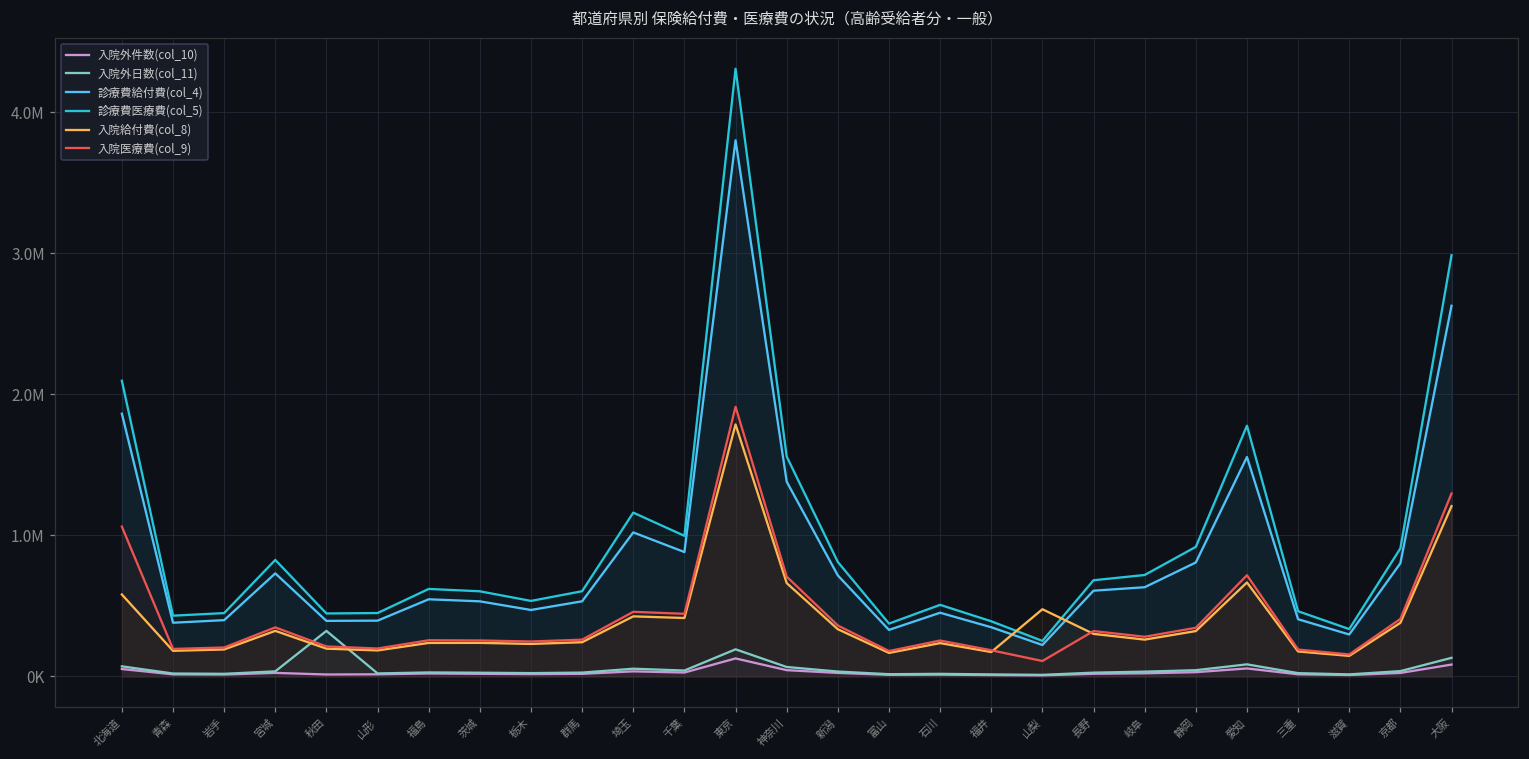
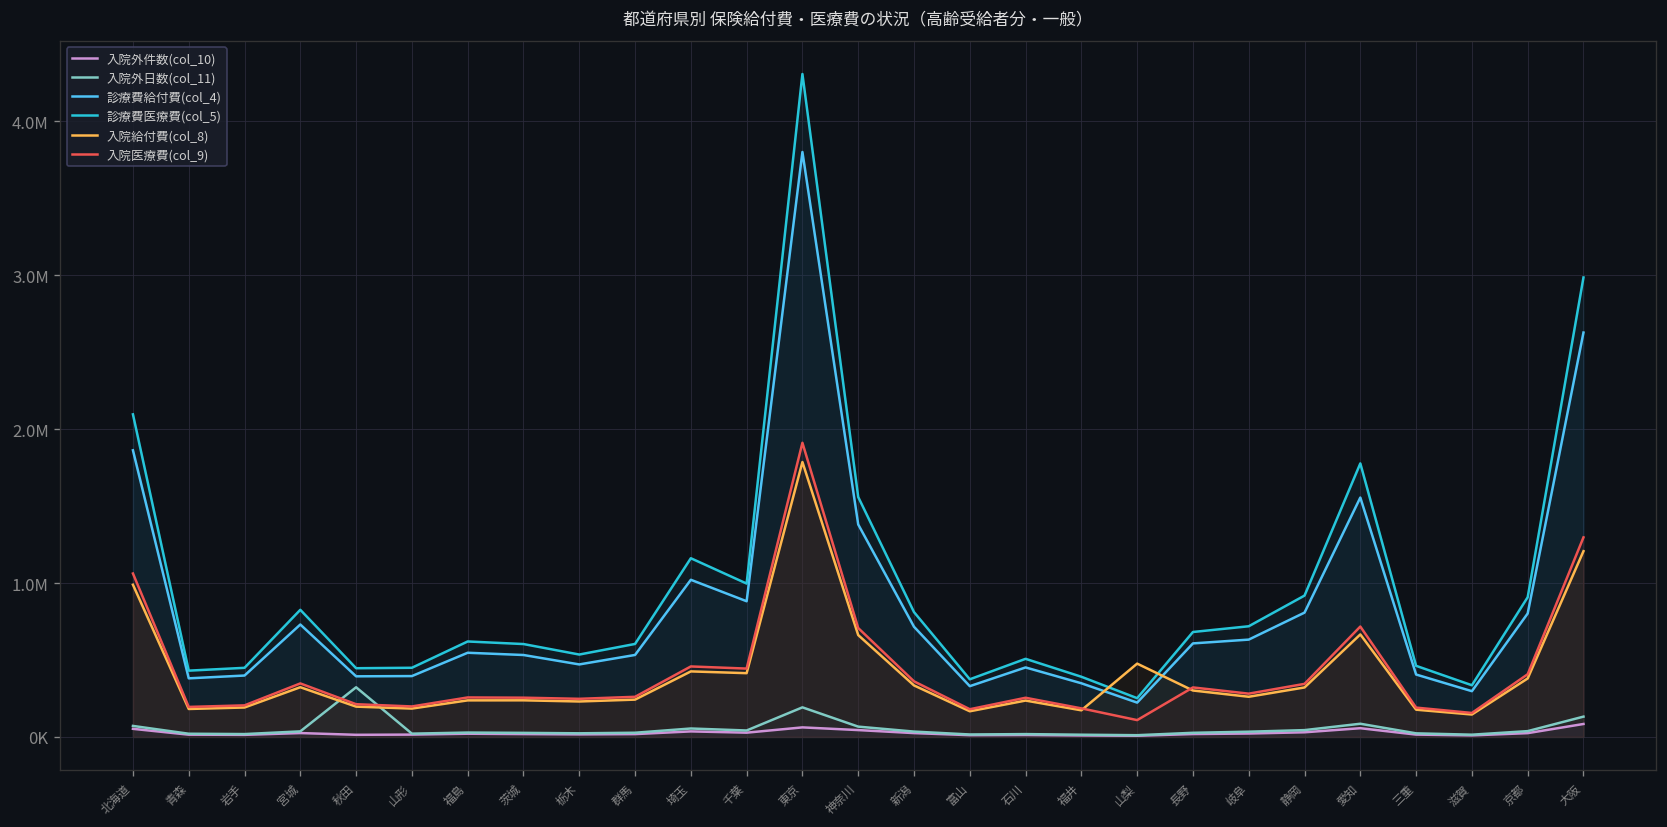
  {
    "入院外件数(col_10)": {
      "秋田": 10000,
-     "東京": 130000,
+     "東京": 60000,
      "神奈川": 40000,
      "愛知": 60000,
      "大阪": 80000
    },
    "入院外日数(col_11)": {
      "秋田": 320000,
      "東京": 190000,
      "神奈川": 70000,
      "愛知": 90000,
      "大阪": 130000
    },
    "入院給付費(col_8)": {
-     "北海道": 580000,
+     "北海道": 990000,
      "宮城": 320000,
      "埼玉": 430000,
      "千葉": 410000,
      "東京": 1790000,
      "神奈川": 660000,
      "新潟": 330000,
      "山梨": 480000,
      "長野": 300000,
      "岐阜": 260000,
      "静岡": 320000,
      "愛知": 670000,
      "京都": 380000,
      "大阪": 1210000
    },
    "入院医療費(col_9)": {
      "北海道": 1060000,
      "宮城": 350000,
      "埼玉": 460000,
      "千葉": 440000,
      "東京": 1910000,
      "神奈川": 710000,
      "新潟": 360000,
      "山梨": 110000,
      "長野": 320000,
      "岐阜": 280000,
      "静岡": 340000,
      "愛知": 720000,
      "京都": 410000,
      "大阪": 1300000
    }
  }
